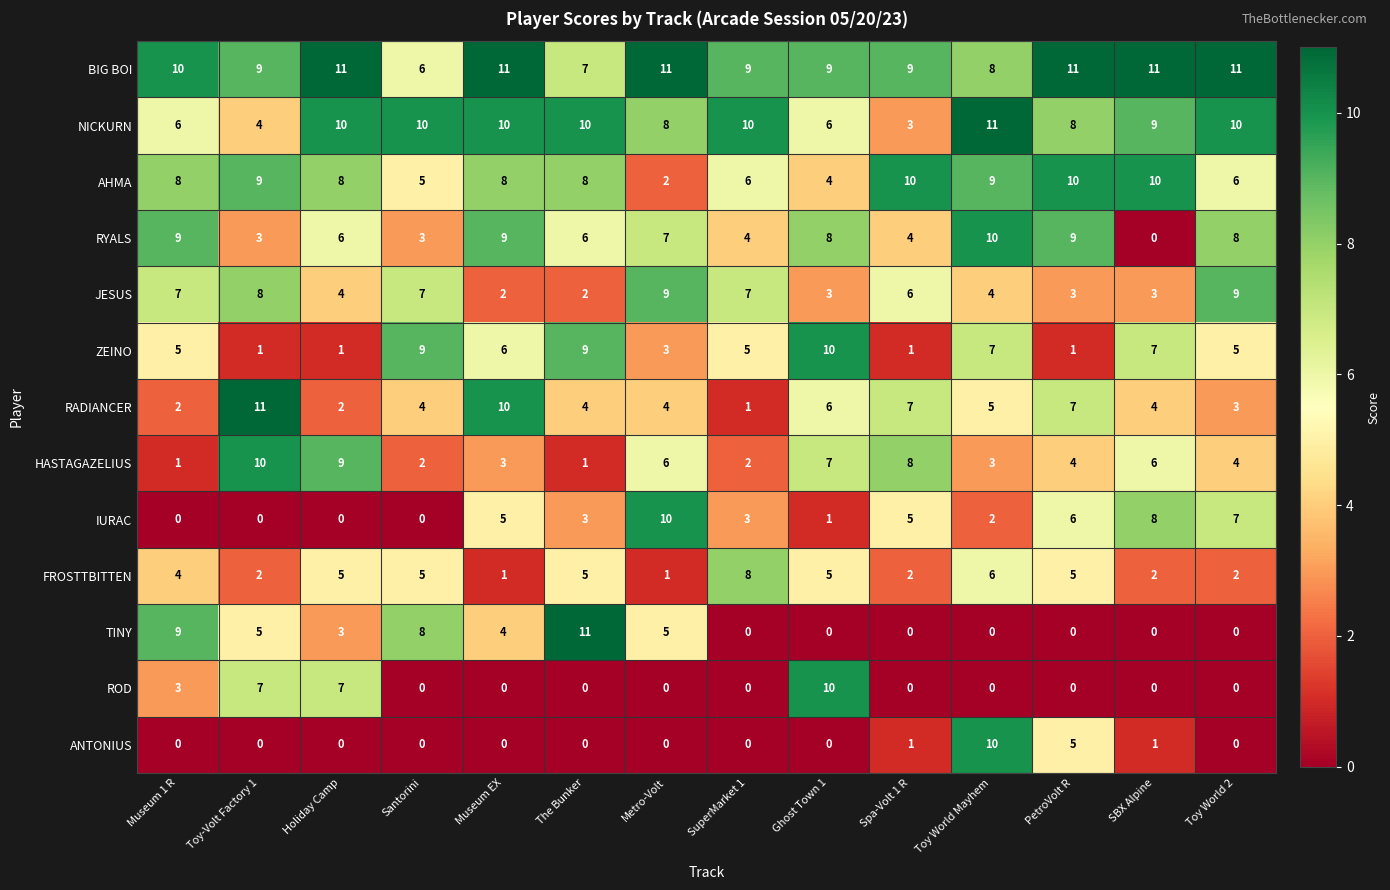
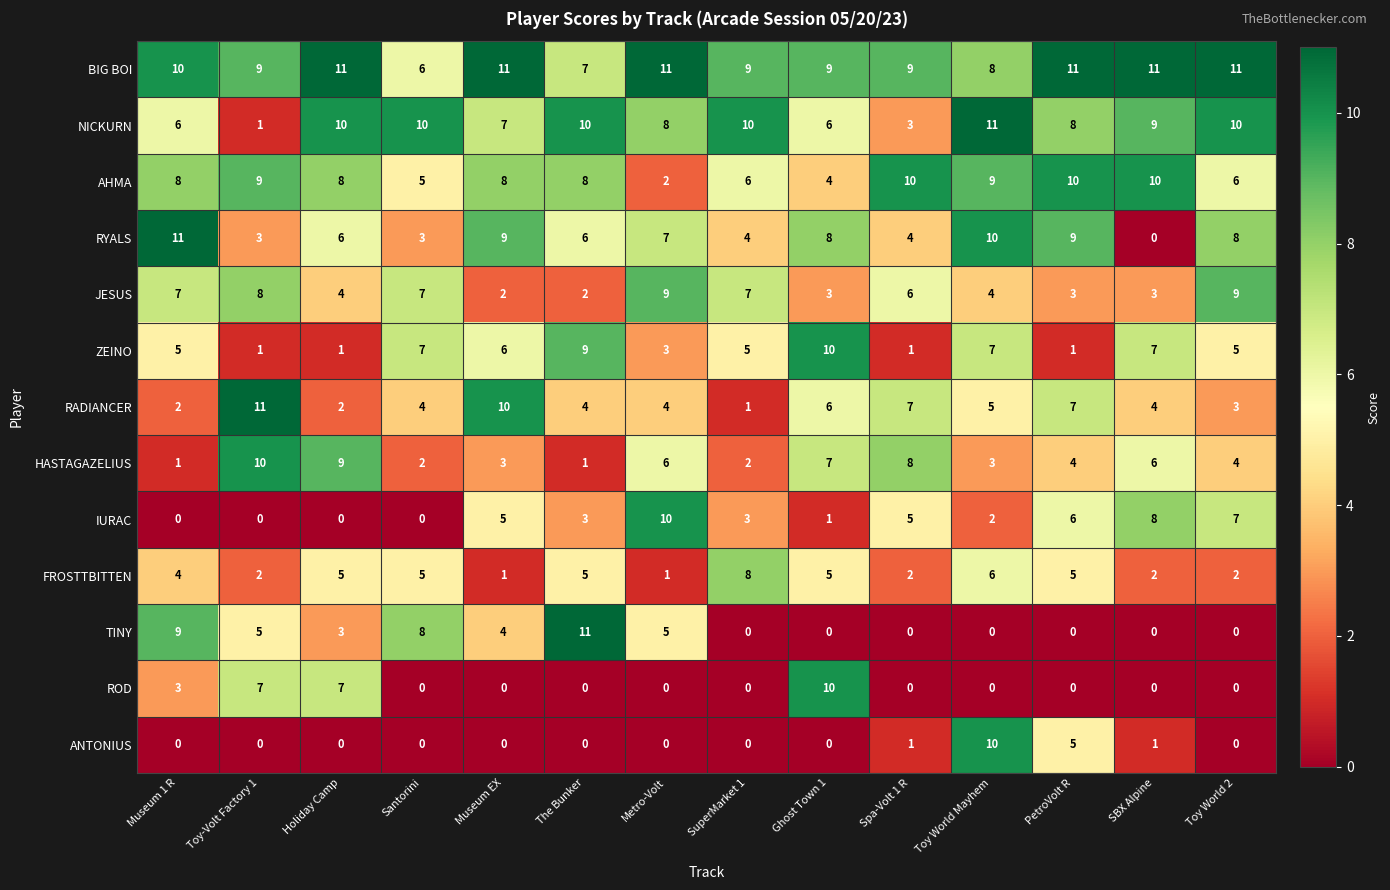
  {
    "BIG BOI": {
      "Museum 1 R": 10,
      "Toy-Volt Factory 1": 9,
      "Holiday Camp": 11,
      "Santorini": 6,
      "Museum EX": 11,
      "The Bunker": 7,
      "Metro-Volt": 11,
      "SuperMarket 1": 9,
      "Ghost Town 1": 9,
      "Spa-Volt 1 R": 9,
      "Toy World Mayhem": 8,
      "PetroVolt R": 11,
      "SBX Alpine": 11,
      "Toy World 2": 11
    },
    "NICKURN": {
      "Museum 1 R": 6,
-     "Toy-Volt Factory 1": 4,
+     "Toy-Volt Factory 1": 1,
      "Holiday Camp": 10,
      "Santorini": 10,
-     "Museum EX": 10,
+     "Museum EX": 7,
      "The Bunker": 10,
      "Metro-Volt": 8,
      "SuperMarket 1": 10,
      "Ghost Town 1": 6,
      "Spa-Volt 1 R": 3,
      "Toy World Mayhem": 11,
      "PetroVolt R": 8,
      "SBX Alpine": 9,
      "Toy World 2": 10
    },
    "AHMA": {
      "Museum 1 R": 8,
      "Toy-Volt Factory 1": 9,
      "Holiday Camp": 8,
      "Santorini": 5,
      "Museum EX": 8,
      "The Bunker": 8,
      "Metro-Volt": 2,
      "SuperMarket 1": 6,
      "Ghost Town 1": 4,
      "Spa-Volt 1 R": 10,
      "Toy World Mayhem": 9,
      "PetroVolt R": 10,
      "SBX Alpine": 10,
      "Toy World 2": 6
    },
    "RYALS": {
-     "Museum 1 R": 9,
+     "Museum 1 R": 11,
      "Toy-Volt Factory 1": 3,
      "Holiday Camp": 6,
      "Santorini": 3,
      "Museum EX": 9,
      "The Bunker": 6,
      "Metro-Volt": 7,
      "SuperMarket 1": 4,
      "Ghost Town 1": 8,
      "Spa-Volt 1 R": 4,
      "Toy World Mayhem": 10,
      "PetroVolt R": 9,
      "SBX Alpine": 0,
      "Toy World 2": 8
    },
    "JESUS": {
      "Museum 1 R": 7,
      "Toy-Volt Factory 1": 8,
      "Holiday Camp": 4,
      "Santorini": 7,
      "Museum EX": 2,
      "The Bunker": 2,
      "Metro-Volt": 9,
      "SuperMarket 1": 7,
      "Ghost Town 1": 3,
      "Spa-Volt 1 R": 6,
      "Toy World Mayhem": 4,
      "PetroVolt R": 3,
      "SBX Alpine": 3,
      "Toy World 2": 9
    },
    "ZEINO": {
      "Museum 1 R": 5,
      "Toy-Volt Factory 1": 1,
      "Holiday Camp": 1,
-     "Santorini": 9,
+     "Santorini": 7,
      "Museum EX": 6,
      "The Bunker": 9,
      "Metro-Volt": 3,
      "SuperMarket 1": 5,
      "Ghost Town 1": 10,
      "Spa-Volt 1 R": 1,
      "Toy World Mayhem": 7,
      "PetroVolt R": 1,
      "SBX Alpine": 7,
      "Toy World 2": 5
    },
    "RADIANCER": {
      "Museum 1 R": 2,
      "Toy-Volt Factory 1": 11,
      "Holiday Camp": 2,
      "Santorini": 4,
      "Museum EX": 10,
      "The Bunker": 4,
      "Metro-Volt": 4,
      "SuperMarket 1": 1,
      "Ghost Town 1": 6,
      "Spa-Volt 1 R": 7,
      "Toy World Mayhem": 5,
      "PetroVolt R": 7,
      "SBX Alpine": 4,
      "Toy World 2": 3
    },
    "HASTAGAZELIUS": {
      "Museum 1 R": 1,
      "Toy-Volt Factory 1": 10,
      "Holiday Camp": 9,
      "Santorini": 2,
      "Museum EX": 3,
      "The Bunker": 1,
      "Metro-Volt": 6,
      "SuperMarket 1": 2,
      "Ghost Town 1": 7,
      "Spa-Volt 1 R": 8,
      "Toy World Mayhem": 3,
      "PetroVolt R": 4,
      "SBX Alpine": 6,
      "Toy World 2": 4
    },
    "IURAC": {
      "Museum 1 R": 0,
      "Toy-Volt Factory 1": 0,
      "Holiday Camp": 0,
      "Santorini": 0,
      "Museum EX": 5,
      "The Bunker": 3,
      "Metro-Volt": 10,
      "SuperMarket 1": 3,
      "Ghost Town 1": 1,
      "Spa-Volt 1 R": 5,
      "Toy World Mayhem": 2,
      "PetroVolt R": 6,
      "SBX Alpine": 8,
      "Toy World 2": 7
    },
    "FROSTTBITTEN": {
      "Museum 1 R": 4,
      "Toy-Volt Factory 1": 2,
      "Holiday Camp": 5,
      "Santorini": 5,
      "Museum EX": 1,
      "The Bunker": 5,
      "Metro-Volt": 1,
      "SuperMarket 1": 8,
      "Ghost Town 1": 5,
      "Spa-Volt 1 R": 2,
      "Toy World Mayhem": 6,
      "PetroVolt R": 5,
      "SBX Alpine": 2,
      "Toy World 2": 2
    },
    "TINY": {
      "Museum 1 R": 9,
      "Toy-Volt Factory 1": 5,
      "Holiday Camp": 3,
      "Santorini": 8,
      "Museum EX": 4,
      "The Bunker": 11,
      "Metro-Volt": 5,
      "SuperMarket 1": 0,
      "Ghost Town 1": 0,
      "Spa-Volt 1 R": 0,
      "Toy World Mayhem": 0,
      "PetroVolt R": 0,
      "SBX Alpine": 0,
      "Toy World 2": 0
    },
    "ROD": {
      "Museum 1 R": 3,
      "Toy-Volt Factory 1": 7,
      "Holiday Camp": 7,
      "Santorini": 0,
      "Museum EX": 0,
      "The Bunker": 0,
      "Metro-Volt": 0,
      "SuperMarket 1": 0,
      "Ghost Town 1": 10,
      "Spa-Volt 1 R": 0,
      "Toy World Mayhem": 0,
      "PetroVolt R": 0,
      "SBX Alpine": 0,
      "Toy World 2": 0
    },
    "ANTONIUS": {
      "Museum 1 R": 0,
      "Toy-Volt Factory 1": 0,
      "Holiday Camp": 0,
      "Santorini": 0,
      "Museum EX": 0,
      "The Bunker": 0,
      "Metro-Volt": 0,
      "SuperMarket 1": 0,
      "Ghost Town 1": 0,
      "Spa-Volt 1 R": 1,
      "Toy World Mayhem": 10,
      "PetroVolt R": 5,
      "SBX Alpine": 1,
      "Toy World 2": 0
    }
  }
